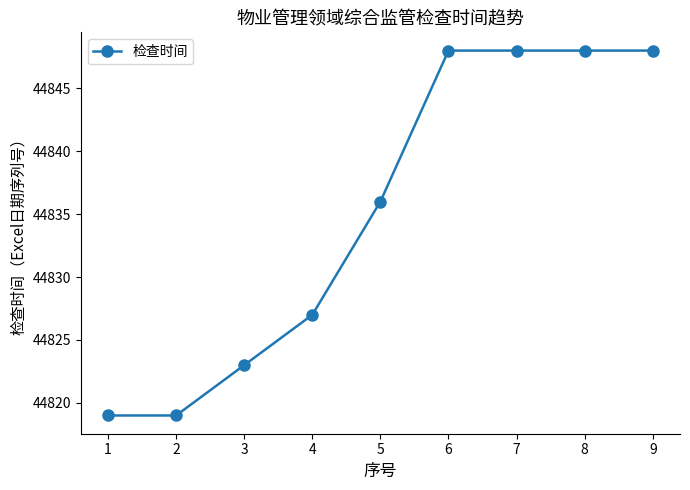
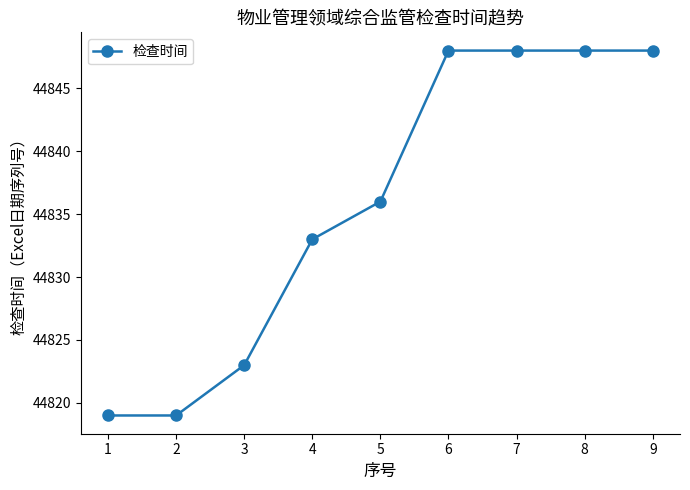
  {
    "1": 44819,
    "2": 44819,
    "3": 44823,
-   "4": 44827,
+   "4": 44833,
    "5": 44836,
    "6": 44848,
    "7": 44848,
    "8": 44848,
    "9": 44848
  }
